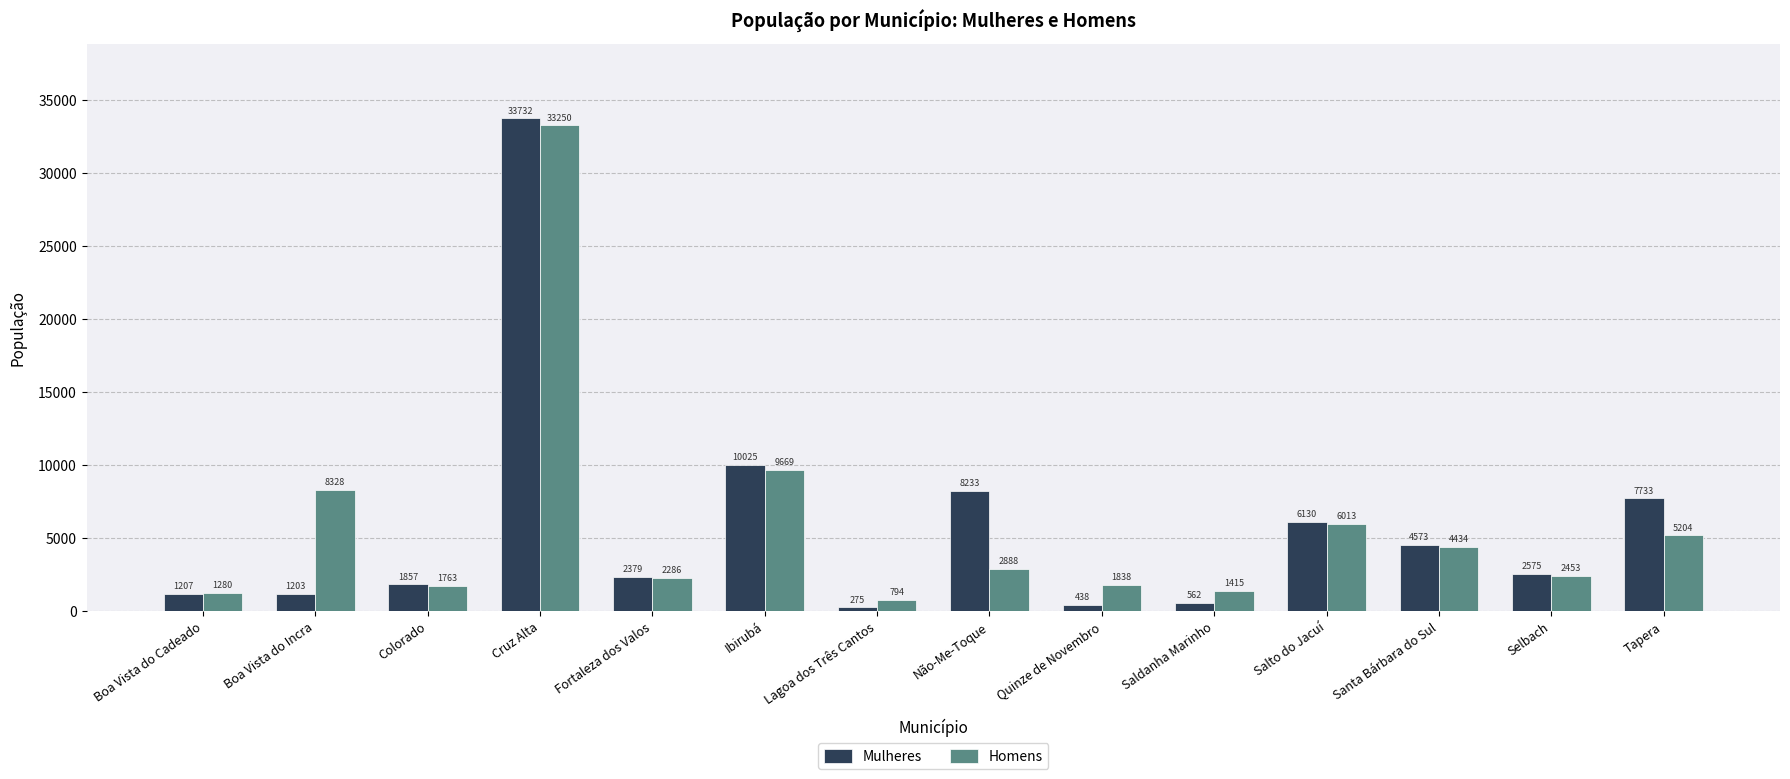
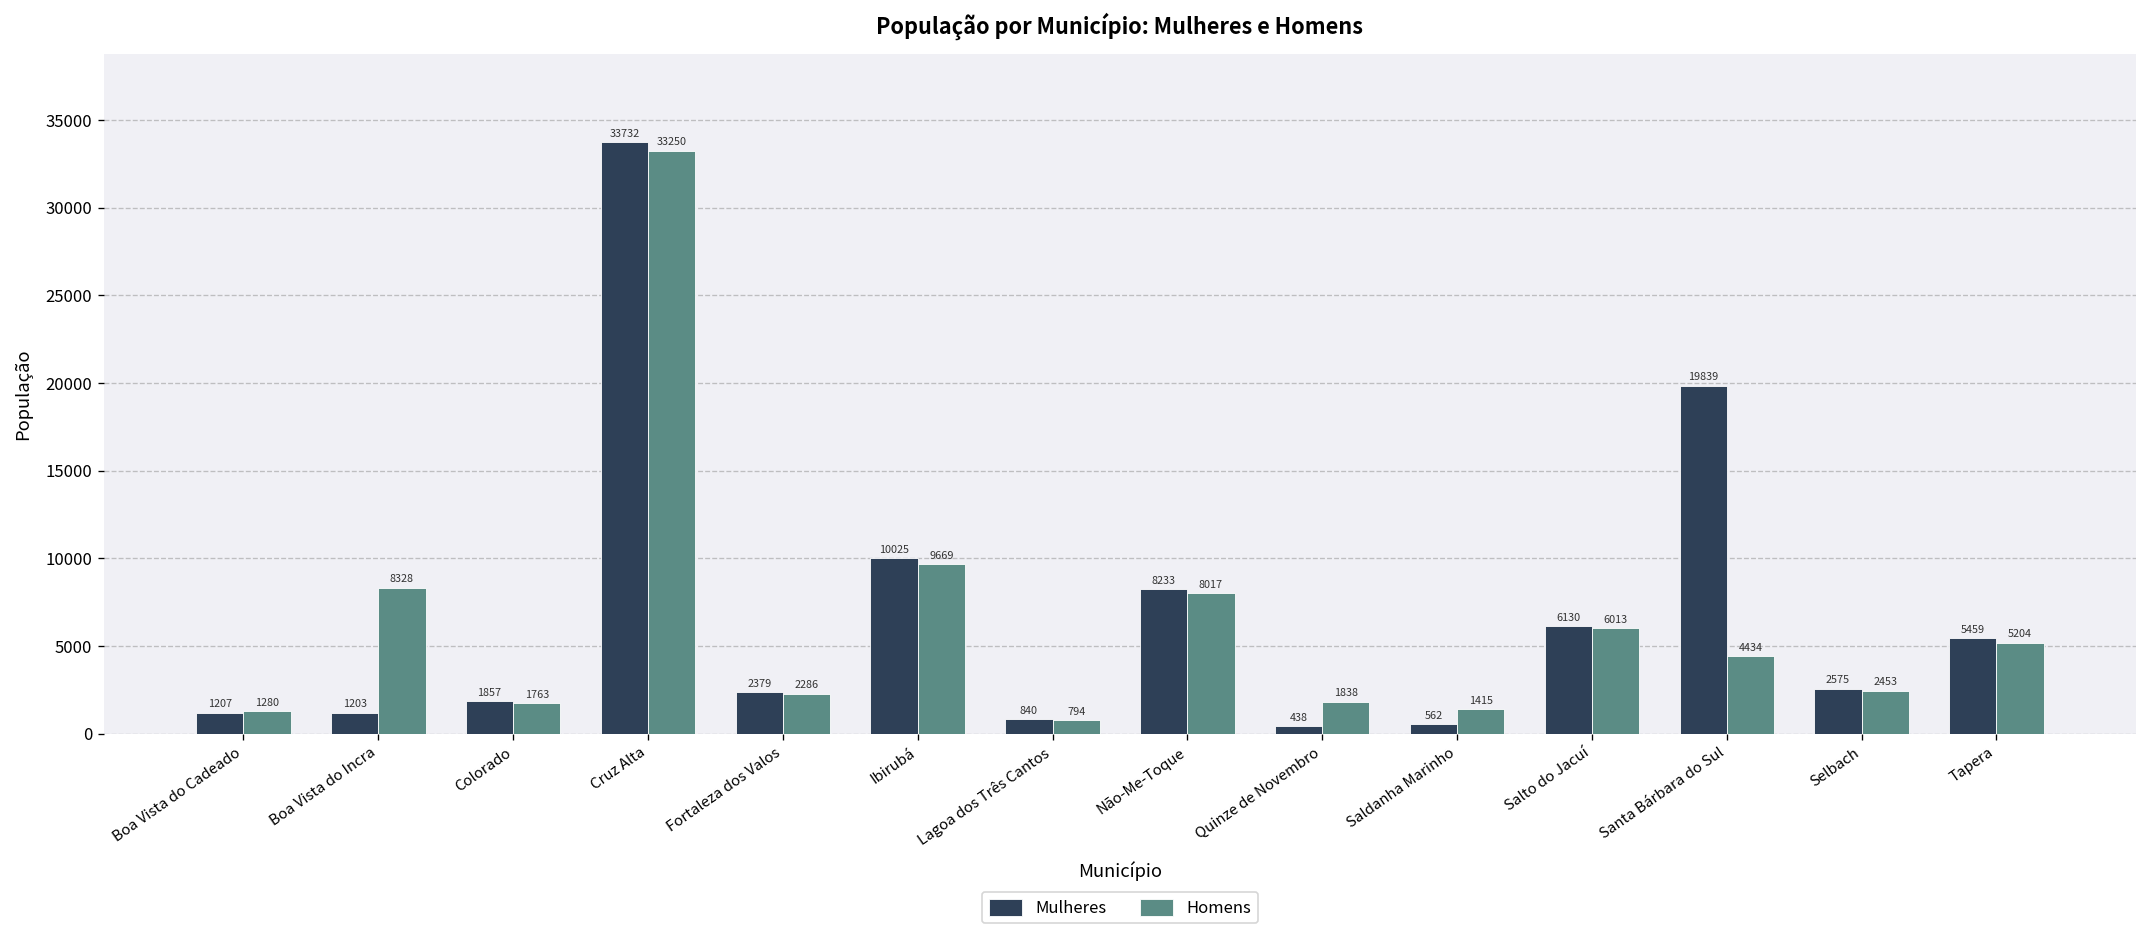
  {
    "Mulheres": {
      "Boa Vista do Cadeado": 1207,
      "Boa Vista do Incra": 1203,
      "Colorado": 1857,
      "Cruz Alta": 33732,
      "Fortaleza dos Valos": 2379,
      "Ibirubá": 10025,
-     "Lagoa dos Três Cantos": 275,
+     "Lagoa dos Três Cantos": 840,
      "Não-Me-Toque": 8233,
      "Quinze de Novembro": 438,
      "Saldanha Marinho": 562,
      "Salto do Jacuí": 6130,
-     "Santa Bárbara do Sul": 4573,
+     "Santa Bárbara do Sul": 19839,
      "Selbach": 2575,
-     "Tapera": 7733
+     "Tapera": 5459
    },
    "Homens": {
      "Boa Vista do Cadeado": 1280,
      "Boa Vista do Incra": 8328,
      "Colorado": 1763,
      "Cruz Alta": 33250,
      "Fortaleza dos Valos": 2286,
      "Ibirubá": 9669,
      "Lagoa dos Três Cantos": 794,
-     "Não-Me-Toque": 2888,
+     "Não-Me-Toque": 8017,
      "Quinze de Novembro": 1838,
      "Saldanha Marinho": 1415,
      "Salto do Jacuí": 6013,
      "Santa Bárbara do Sul": 4434,
      "Selbach": 2453,
      "Tapera": 5204
    }
  }
